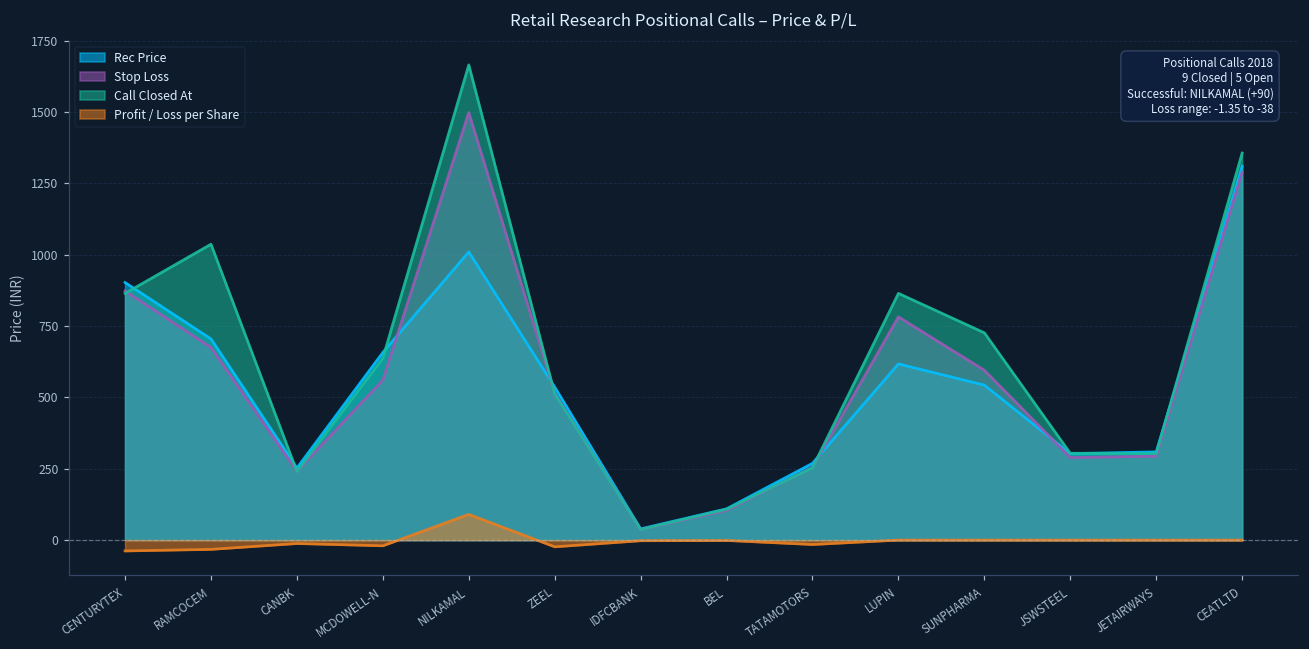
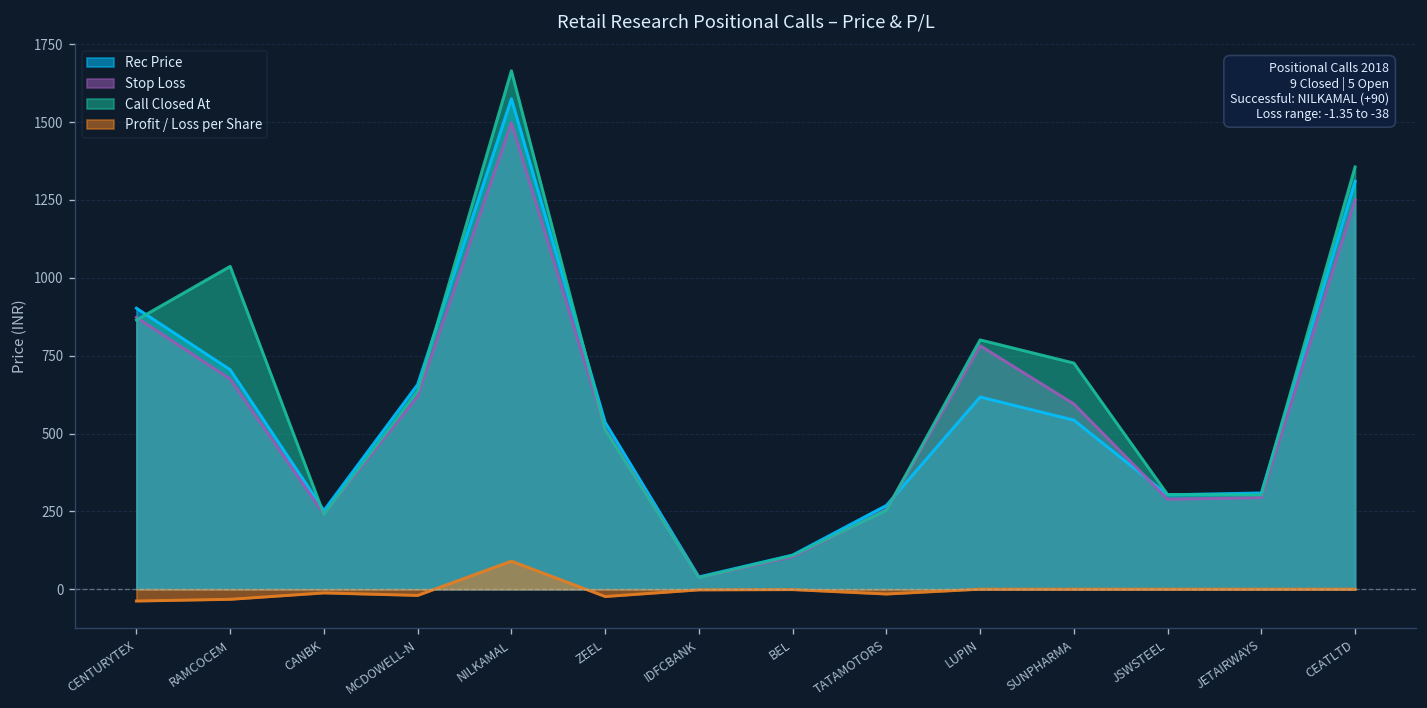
  {
    "Rec Price": {
      "CENTURYTEX": 900,
      "RAMCOCEM": 710,
      "CANBK": 250,
      "MCDOWELL-N": 660,
-     "NILKAMAL": 1010,
+     "NILKAMAL": 1580,
      "ZEEL": 540,
      "TATAMOTORS": 270,
      "LUPIN": 620,
      "SUNPHARMA": 540,
      "CEATLTD": 1310
    },
    "Stop Loss": {
      "RAMCOCEM": 680,
-     "MCDOWELL-N": 560,
+     "MCDOWELL-N": 620,
      "NILKAMAL": 1500,
      "LUPIN": 780,
      "SUNPHARMA": 600,
      "JSWSTEEL": 290,
-     "CEATLTD": 1290
+     "CEATLTD": 1250
    },
    "Call Closed At": {
      "RAMCOCEM": 1040,
      "MCDOWELL-N": 640,
      "NILKAMAL": 1670,
-     "LUPIN": 860,
+     "LUPIN": 800,
      "SUNPHARMA": 730,
      "CEATLTD": 1360
    }
  }
